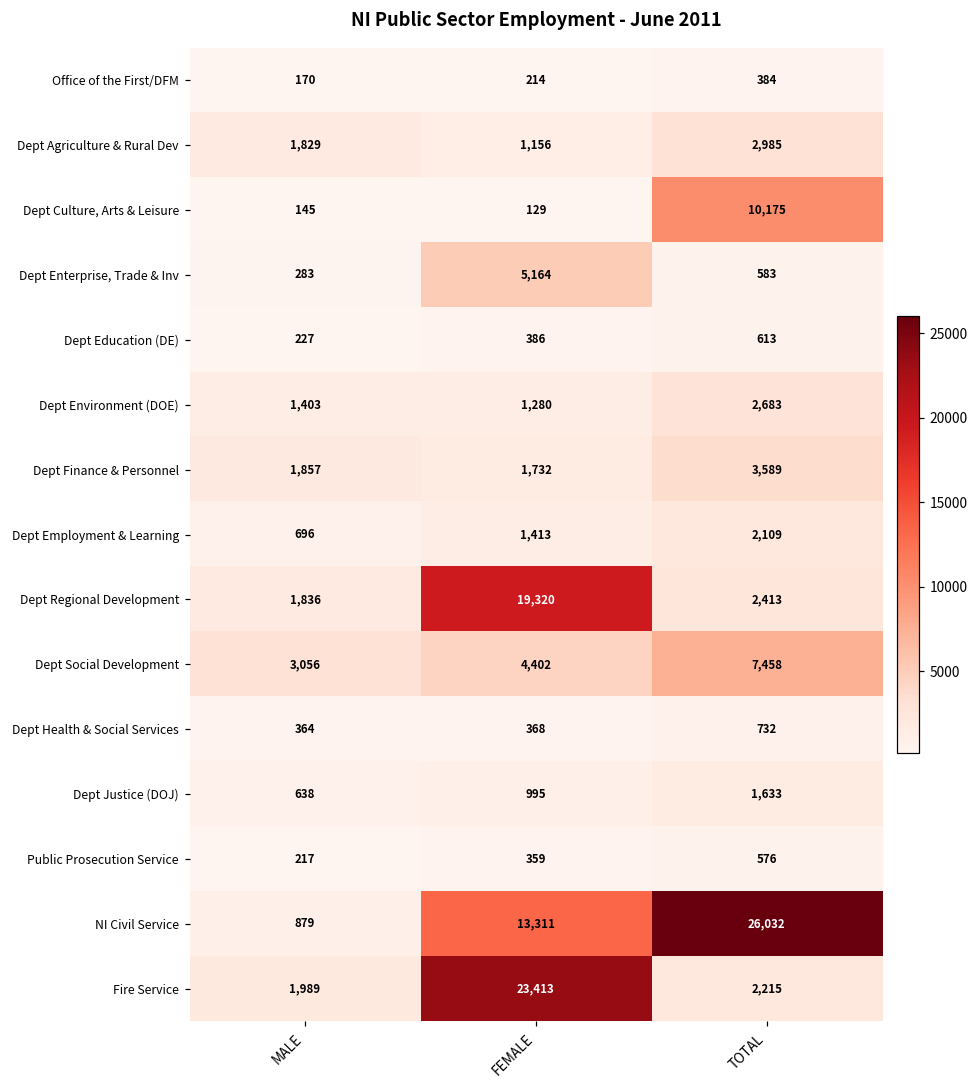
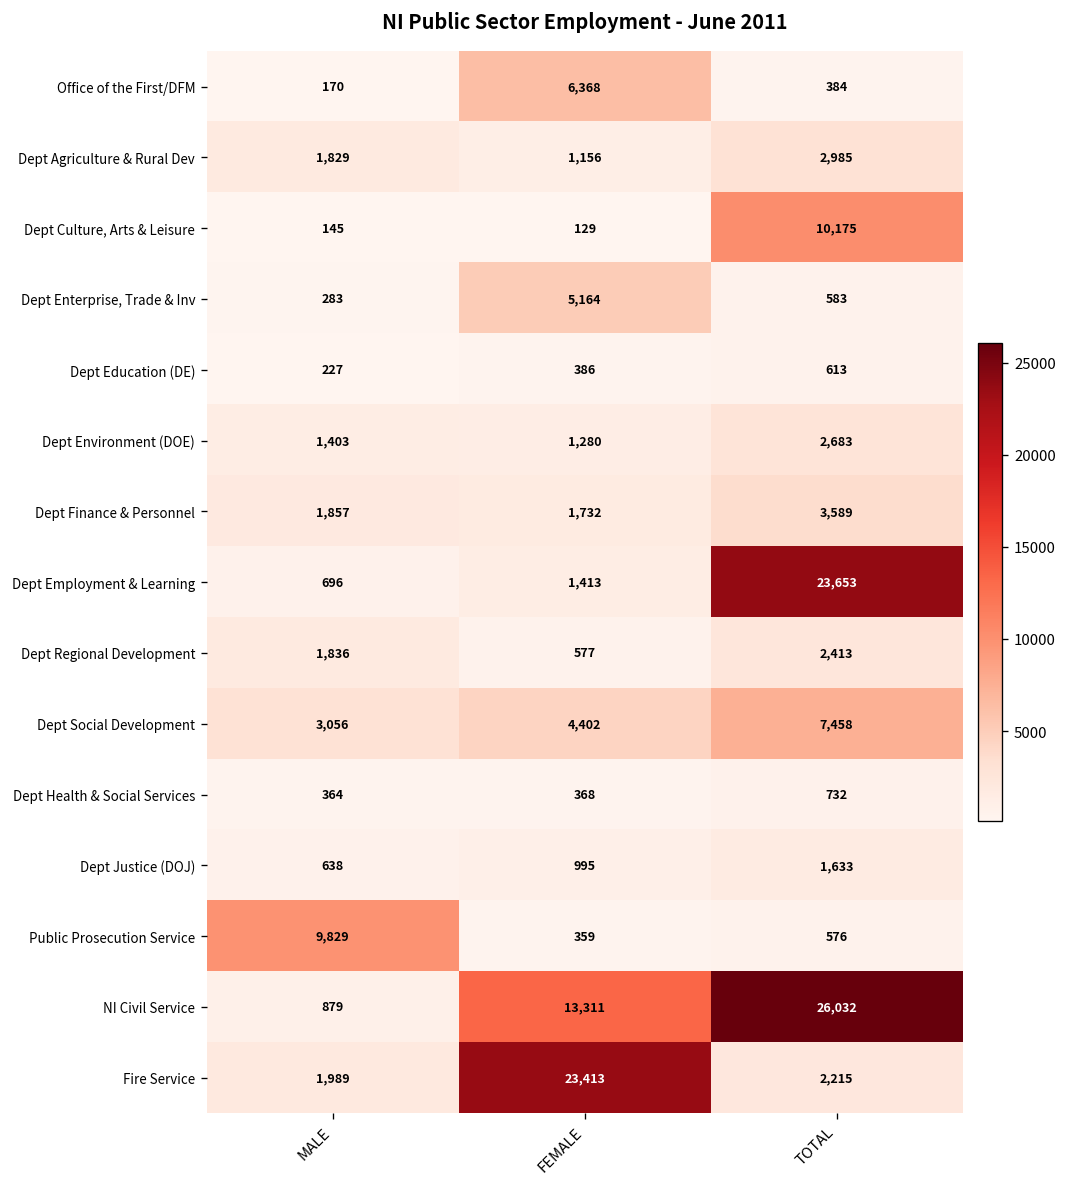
  {
    "Office of the First/DFM": {
      "MALE": "170",
-     "FEMALE": "214",
+     "FEMALE": "6,368",
      "TOTAL": "384"
    },
    "Dept Agriculture & Rural Dev": {
      "MALE": "1,829",
      "FEMALE": "1,156",
      "TOTAL": "2,985"
    },
    "Dept Culture, Arts & Leisure": {
      "MALE": "145",
      "FEMALE": "129",
      "TOTAL": "10,175"
    },
    "Dept Enterprise, Trade & Inv": {
      "MALE": "283",
      "FEMALE": "5,164",
      "TOTAL": "583"
    },
    "Dept Education (DE)": {
      "MALE": "227",
      "FEMALE": "386",
      "TOTAL": "613"
    },
    "Dept Environment (DOE)": {
      "MALE": "1,403",
      "FEMALE": "1,280",
      "TOTAL": "2,683"
    },
    "Dept Finance & Personnel": {
      "MALE": "1,857",
      "FEMALE": "1,732",
      "TOTAL": "3,589"
    },
    "Dept Employment & Learning": {
      "MALE": "696",
      "FEMALE": "1,413",
-     "TOTAL": "2,109"
+     "TOTAL": "23,653"
    },
    "Dept Regional Development": {
      "MALE": "1,836",
-     "FEMALE": "19,320",
+     "FEMALE": "577",
      "TOTAL": "2,413"
    },
    "Dept Social Development": {
      "MALE": "3,056",
      "FEMALE": "4,402",
      "TOTAL": "7,458"
    },
    "Dept Health & Social Services": {
      "MALE": "364",
      "FEMALE": "368",
      "TOTAL": "732"
    },
    "Dept Justice (DOJ)": {
      "MALE": "638",
      "FEMALE": "995",
      "TOTAL": "1,633"
    },
    "Public Prosecution Service": {
-     "MALE": "217",
+     "MALE": "9,829",
      "FEMALE": "359",
      "TOTAL": "576"
    },
    "NI Civil Service": {
      "MALE": "879",
      "FEMALE": "13,311",
      "TOTAL": "26,032"
    },
    "Fire Service": {
      "MALE": "1,989",
      "FEMALE": "23,413",
      "TOTAL": "2,215"
    }
  }
